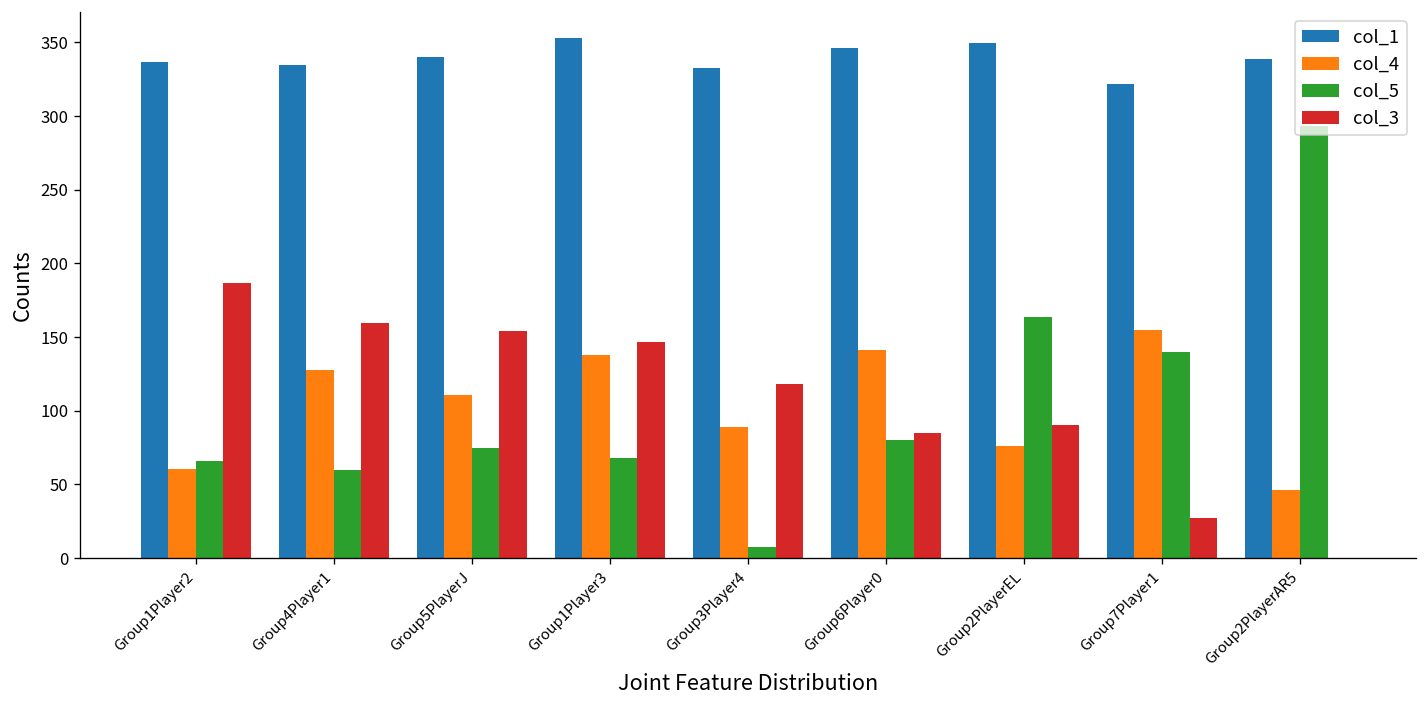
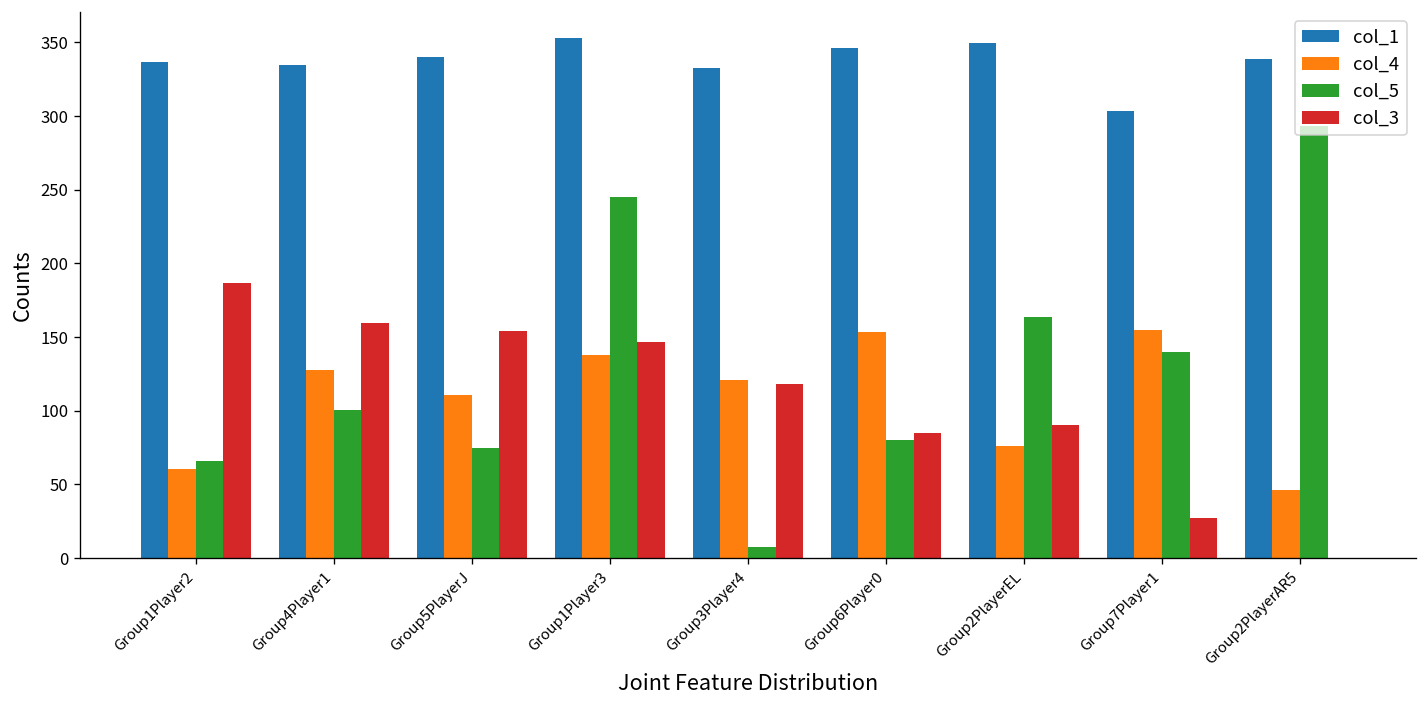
  {
    "col_1": {
      "Group1Player2": 337,
      "Group4Player1": 335,
      "Group5PlayerJ": 340,
      "Group1Player3": 353,
      "Group3Player4": 333,
      "Group6Player0": 347,
      "Group2PlayerEL": 350,
-     "Group7Player1": 322,
+     "Group7Player1": 304,
      "Group2PlayerAR5": 339
    },
    "col_4": {
      "Group1Player2": 61,
      "Group4Player1": 128,
      "Group5PlayerJ": 111,
      "Group1Player3": 138,
-     "Group3Player4": 89,
-     "Group6Player0": 141,
+     "Group3Player4": 121,
+     "Group6Player0": 153,
      "Group2PlayerEL": 76,
      "Group7Player1": 155,
      "Group2PlayerAR5": 46
    },
    "col_5": {
      "Group1Player2": 66,
-     "Group4Player1": 60,
+     "Group4Player1": 101,
      "Group5PlayerJ": 75,
-     "Group1Player3": 68,
+     "Group1Player3": 245,
      "Group3Player4": 7,
      "Group6Player0": 80,
      "Group2PlayerEL": 164,
      "Group7Player1": 140
    },
    "col_3": {
      "Group1Player2": 187,
      "Group4Player1": 159,
      "Group5PlayerJ": 154,
      "Group1Player3": 147,
      "Group3Player4": 118,
      "Group6Player0": 85,
      "Group2PlayerEL": 90,
      "Group7Player1": 27,
      "Group2PlayerAR5": 0
    }
  }
